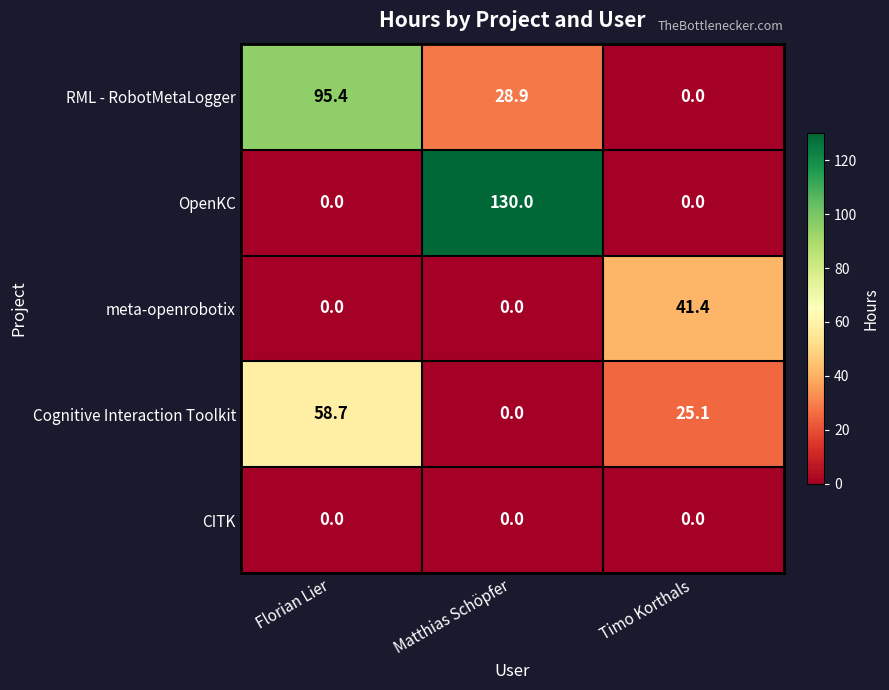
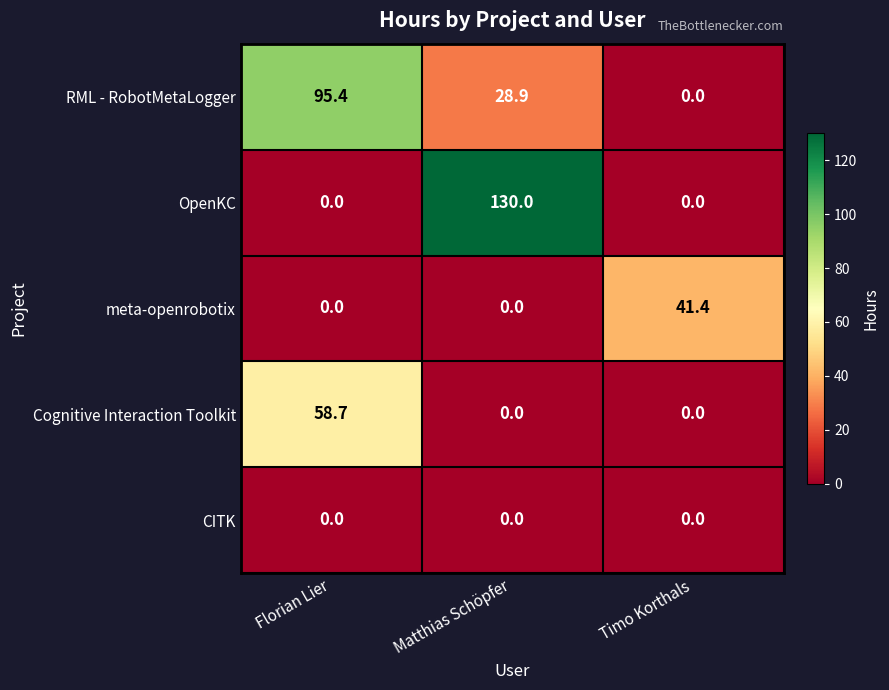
  {
    "RML - RobotMetaLogger": {
      "Florian Lier": 95.4,
      "Matthias Schöpfer": 28.9,
      "Timo Korthals": 0.0
    },
    "OpenKC": {
      "Florian Lier": 0.0,
      "Matthias Schöpfer": 130.0,
      "Timo Korthals": 0.0
    },
    "meta-openrobotix": {
      "Florian Lier": 0.0,
      "Matthias Schöpfer": 0.0,
      "Timo Korthals": 41.4
    },
    "Cognitive Interaction Toolkit": {
      "Florian Lier": 58.7,
      "Matthias Schöpfer": 0.0,
-     "Timo Korthals": 25.1
+     "Timo Korthals": 0.0
    },
    "CITK": {
      "Florian Lier": 0.0,
      "Matthias Schöpfer": 0.0,
      "Timo Korthals": 0.0
    }
  }
